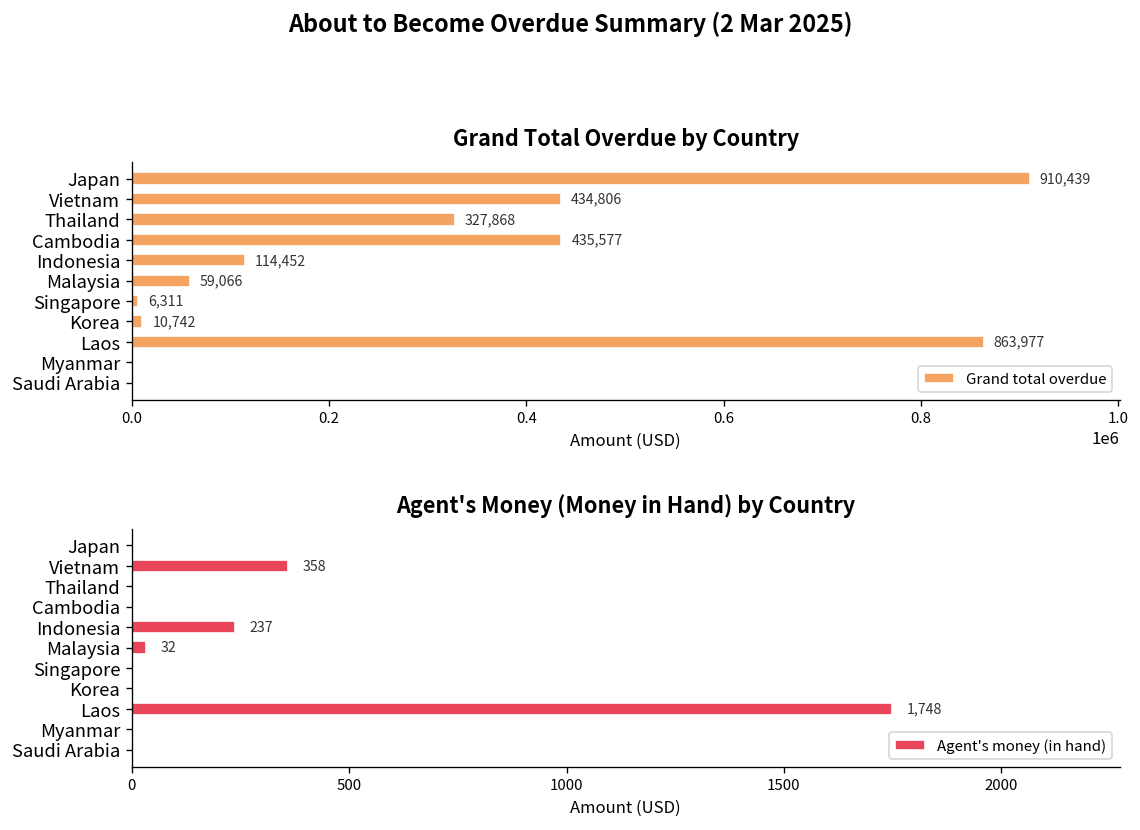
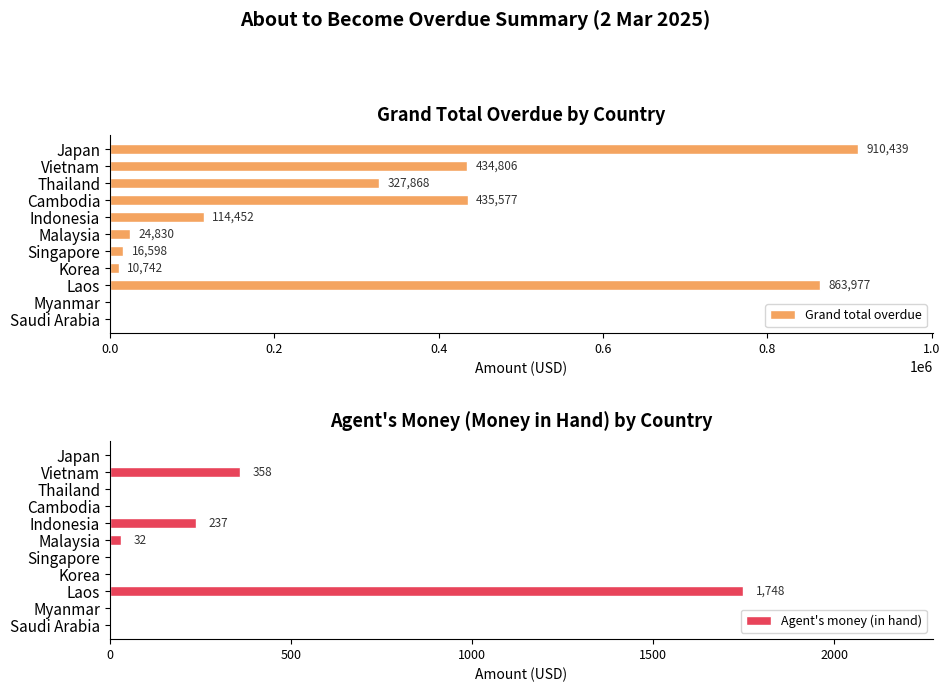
  {
    "Grand Total Overdue by Country": {
      "Japan": "910,439",
      "Vietnam": "434,806",
      "Thailand": "327,868",
      "Cambodia": "435,577",
      "Indonesia": "114,452",
-     "Malaysia": "59,066",
-     "Singapore": "6,311",
+     "Malaysia": "24,830",
+     "Singapore": "16,598",
      "Korea": "10,742",
      "Laos": "863,977"
    },
    "Agent's Money (Money in Hand) by Country": {
      "Vietnam": "358",
      "Indonesia": "237",
      "Malaysia": "32",
      "Laos": "1,748"
    }
  }
